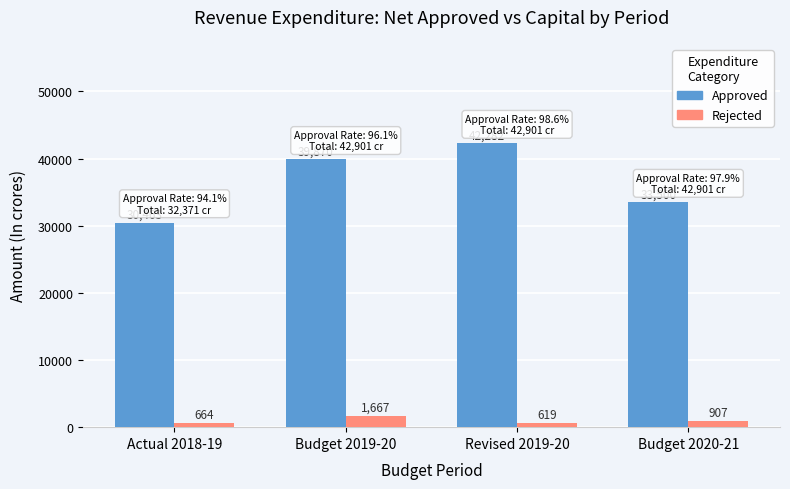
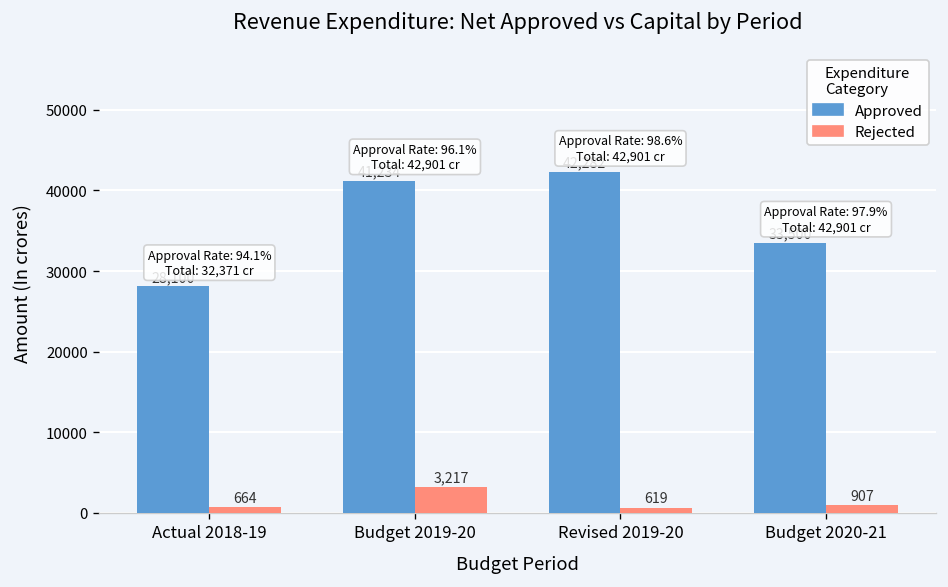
  {
    "Approved": {
-     "Actual 2018-19": "30000",
-     "Budget 2019-20": "40000"
+     "Actual 2018-19": "28000",
+     "Budget 2019-20": "41000"
    },
    "Rejected": {
      "Actual 2018-19": "664",
-     "Budget 2019-20": "1,667",
+     "Budget 2019-20": "3,217",
      "Revised 2019-20": "619",
      "Budget 2020-21": "907"
    }
  }
